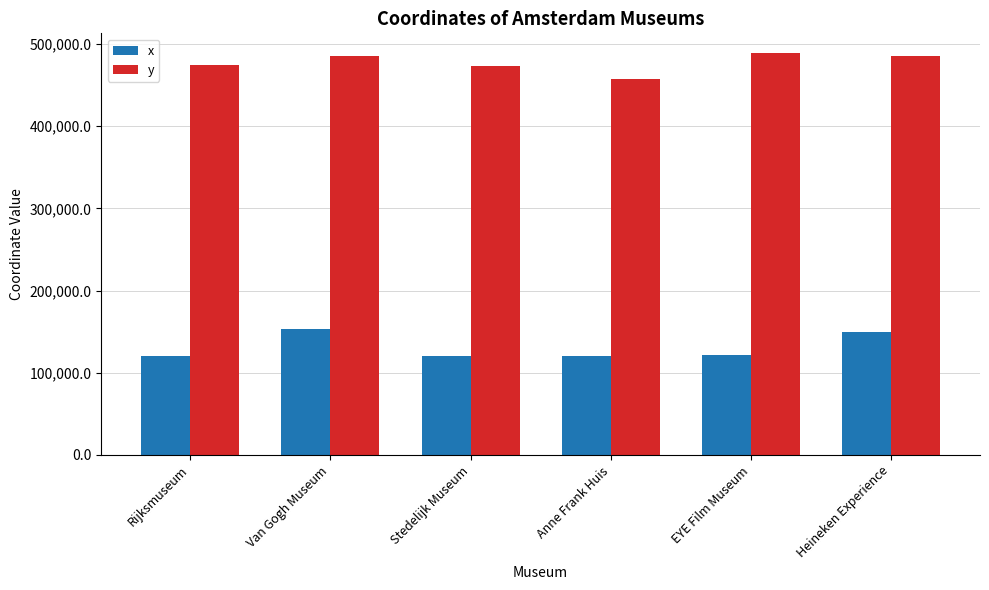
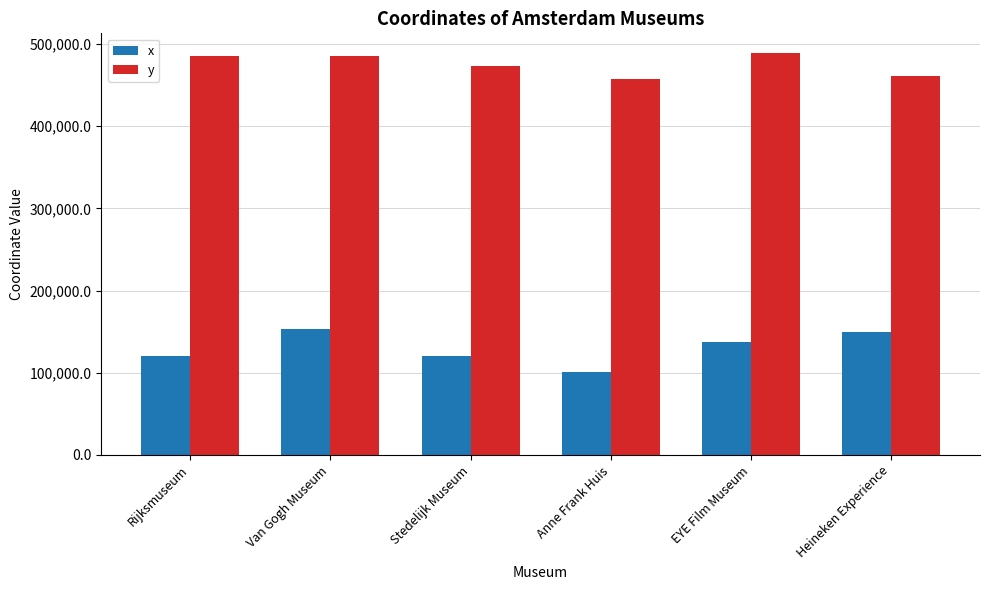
  {
    "x": {
      "Rijksmuseum": "120,000",
      "Van Gogh Museum": "150,000",
      "Stedelijk Museum": "120,000",
-     "Anne Frank Huis": "120,000",
-     "EYE Film Museum": "120,000",
+     "Anne Frank Huis": "100,000",
+     "EYE Film Museum": "140,000",
      "Heineken Experience": "150,000"
    },
    "y": {
-     "Rijksmuseum": "470,000",
+     "Rijksmuseum": "490,000",
      "Van Gogh Museum": "490,000",
      "Stedelijk Museum": "470,000",
      "Anne Frank Huis": "460,000",
      "EYE Film Museum": "490,000",
-     "Heineken Experience": "490,000"
+     "Heineken Experience": "460,000"
    }
  }
